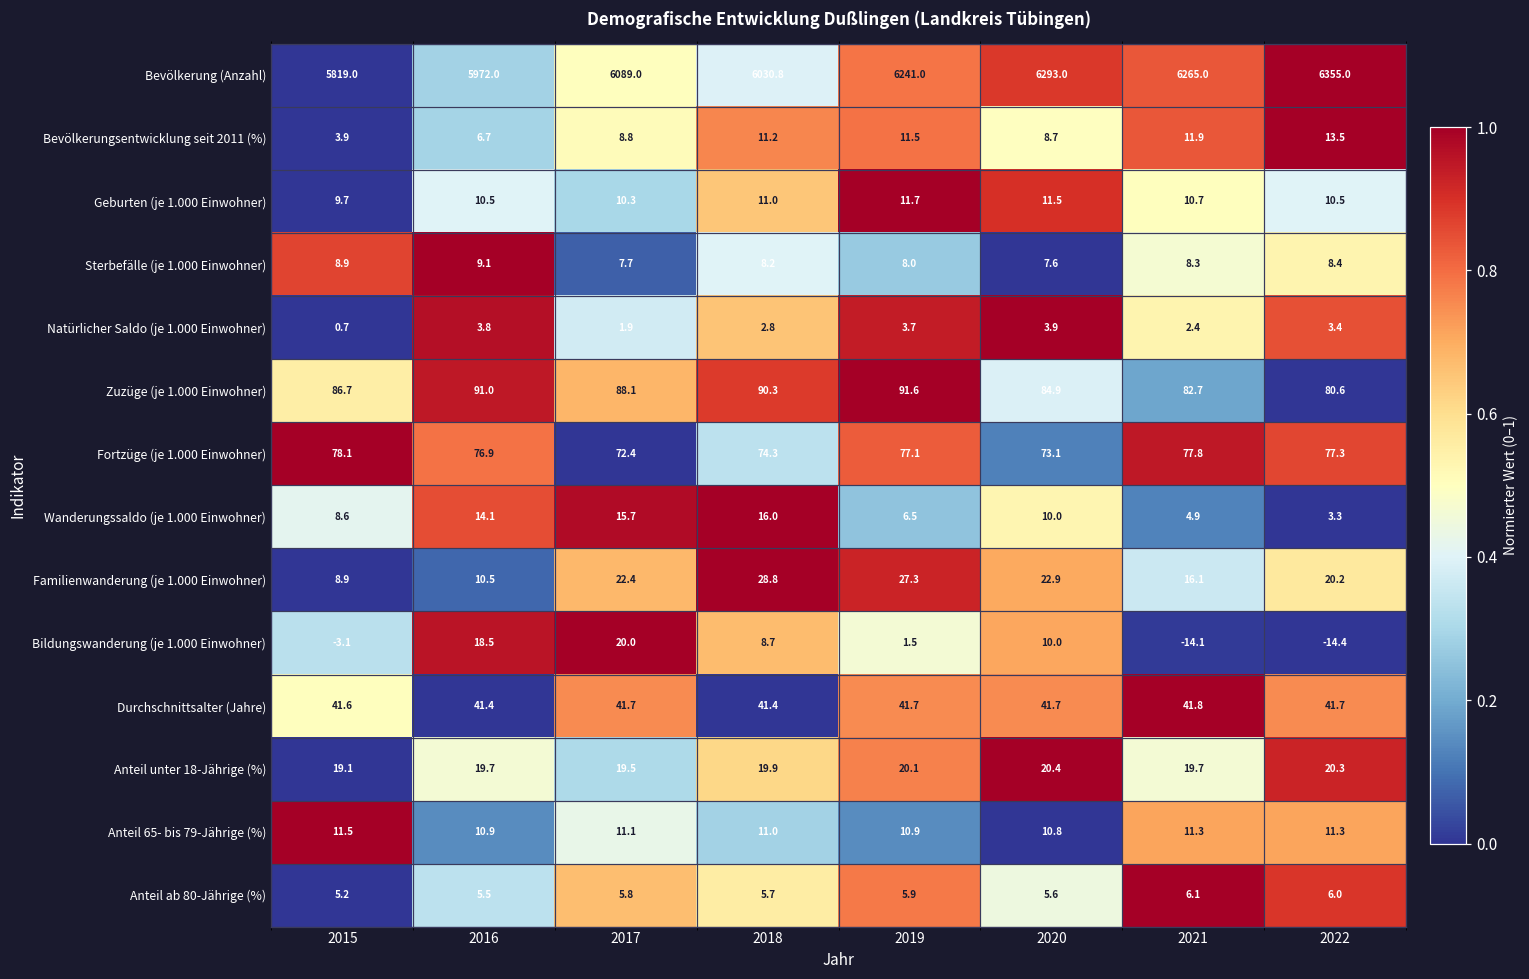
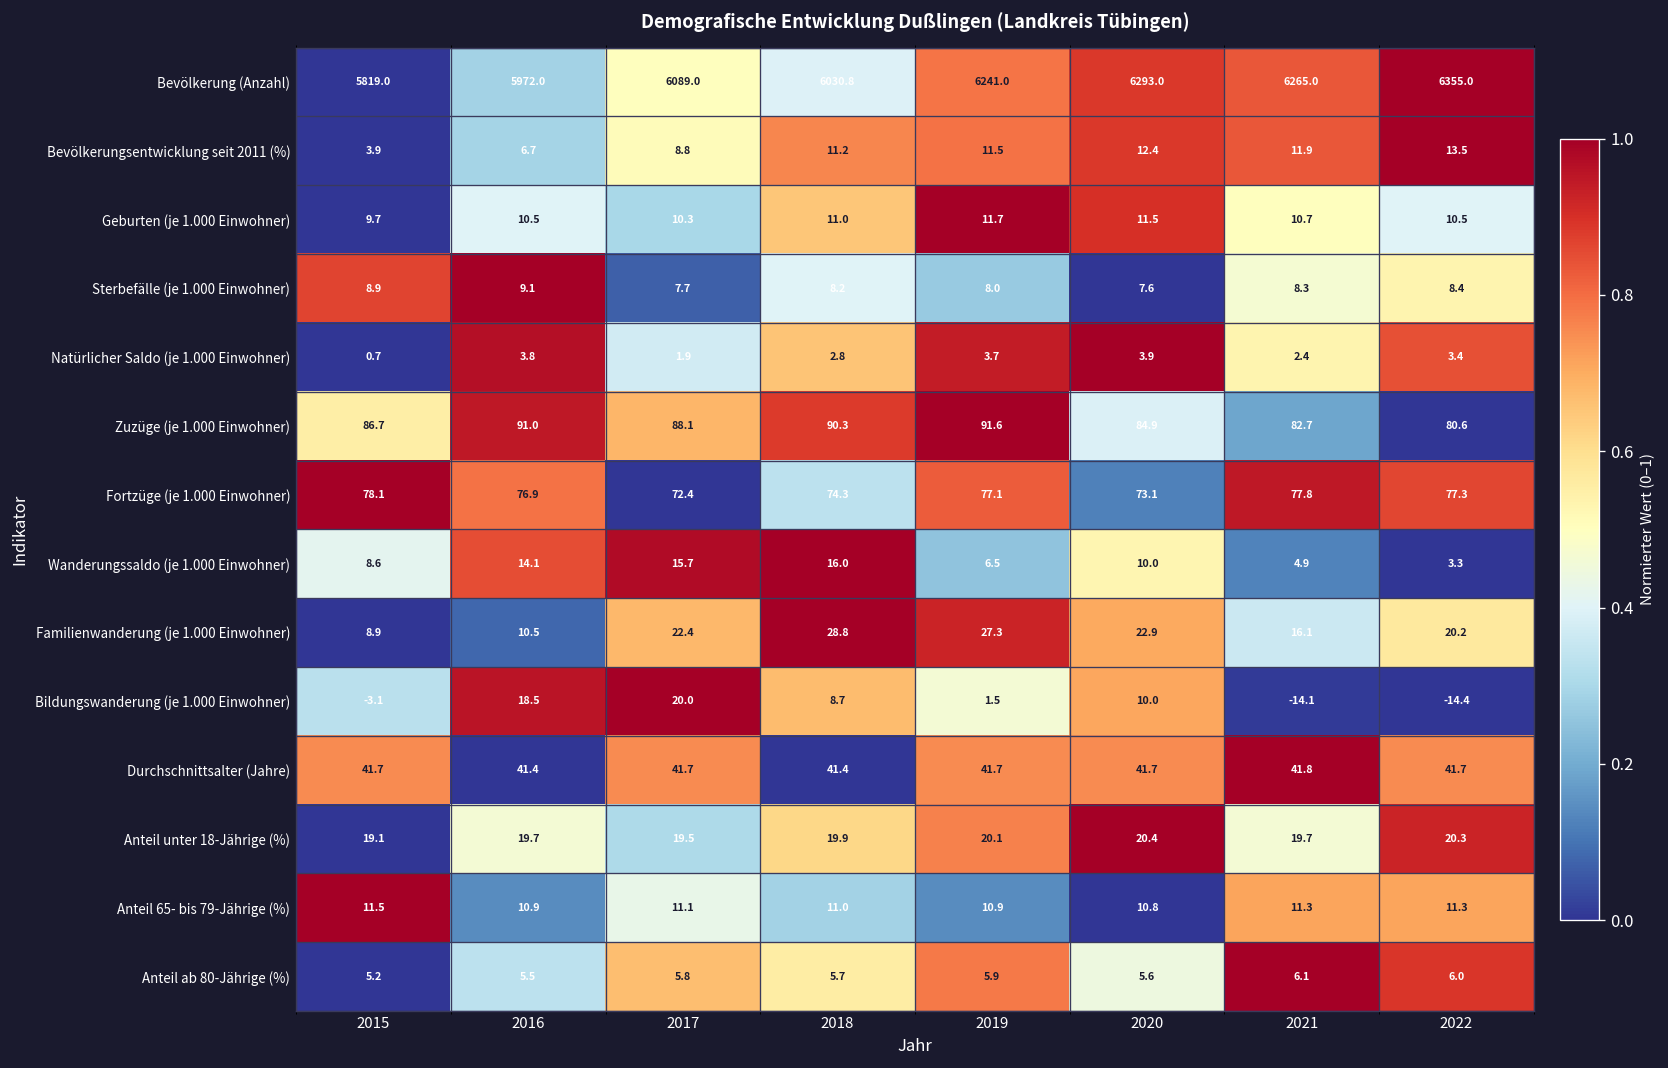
  {
    "Bevölkerung (Anzahl)": {
      "2015": 5819.0,
      "2016": 5972.0,
      "2017": 6089.0,
      "2019": 6241.0,
      "2020": 6293.0,
      "2021": 6265.0,
      "2022": 6355.0
    },
    "Bevölkerungsentwicklung seit 2011 (%)": {
      "2015": 3.9,
      "2016": 6.7,
      "2017": 8.8,
      "2018": 11.2,
      "2019": 11.5,
-     "2020": 8.7,
+     "2020": 12.4,
      "2021": 11.9,
      "2022": 13.5
    },
    "Geburten (je 1.000 Einwohner)": {
      "2015": 9.7,
      "2016": 10.5,
      "2017": 10.3,
      "2018": 11.0,
      "2019": 11.7,
      "2020": 11.5,
      "2021": 10.7,
      "2022": 10.5
    },
    "Sterbefälle (je 1.000 Einwohner)": {
      "2015": 8.9,
      "2016": 9.1,
      "2017": 7.7,
      "2019": 8.0,
      "2020": 7.6,
      "2021": 8.3,
      "2022": 8.4
    },
    "Natürlicher Saldo (je 1.000 Einwohner)": {
      "2015": 0.7,
      "2016": 3.8,
      "2018": 2.8,
      "2019": 3.7,
      "2020": 3.9,
      "2021": 2.4,
      "2022": 3.4
    },
    "Zuzüge (je 1.000 Einwohner)": {
      "2015": 86.7,
      "2016": 91.0,
      "2017": 88.1,
      "2018": 90.3,
      "2019": 91.6,
      "2021": 82.7,
      "2022": 80.6
    },
    "Fortzüge (je 1.000 Einwohner)": {
      "2015": 78.1,
      "2016": 76.9,
      "2017": 72.4,
      "2018": 74.3,
      "2019": 77.1,
      "2020": 73.1,
      "2021": 77.8,
      "2022": 77.3
    },
    "Wanderungssaldo (je 1.000 Einwohner)": {
      "2015": 8.6,
      "2016": 14.1,
      "2017": 15.7,
      "2018": 16.0,
      "2019": 6.5,
      "2020": 10.0,
      "2021": 4.9,
      "2022": 3.3
    },
    "Familienwanderung (je 1.000 Einwohner)": {
      "2015": 8.9,
      "2016": 10.5,
      "2017": 22.4,
      "2018": 28.8,
      "2019": 27.3,
      "2020": 22.9,
      "2021": 16.1,
      "2022": 20.2
    },
    "Bildungswanderung (je 1.000 Einwohner)": {
      "2015": -3.1,
      "2016": 18.5,
      "2017": 20.0,
      "2018": 8.7,
      "2019": 1.5,
      "2020": 10.0,
      "2021": -14.1,
      "2022": -14.4
    },
    "Durchschnittsalter (Jahre)": {
-     "2015": 41.6,
+     "2015": 41.7,
      "2016": 41.4,
      "2017": 41.7,
      "2018": 41.4,
      "2019": 41.7,
      "2020": 41.7,
      "2021": 41.8,
      "2022": 41.7
    },
    "Anteil unter 18-Jährige (%)": {
      "2015": 19.1,
      "2016": 19.7,
      "2017": 19.5,
      "2018": 19.9,
      "2019": 20.1,
      "2020": 20.4,
      "2021": 19.7,
      "2022": 20.3
    },
    "Anteil 65- bis 79-Jährige (%)": {
      "2015": 11.5,
      "2016": 10.9,
      "2017": 11.1,
      "2018": 11.0,
      "2019": 10.9,
      "2020": 10.8,
      "2021": 11.3,
      "2022": 11.3
    },
    "Anteil ab 80-Jährige (%)": {
      "2015": 5.2,
      "2016": 5.5,
      "2017": 5.8,
      "2018": 5.7,
      "2019": 5.9,
      "2020": 5.6,
      "2021": 6.1,
      "2022": 6.0
    }
  }
